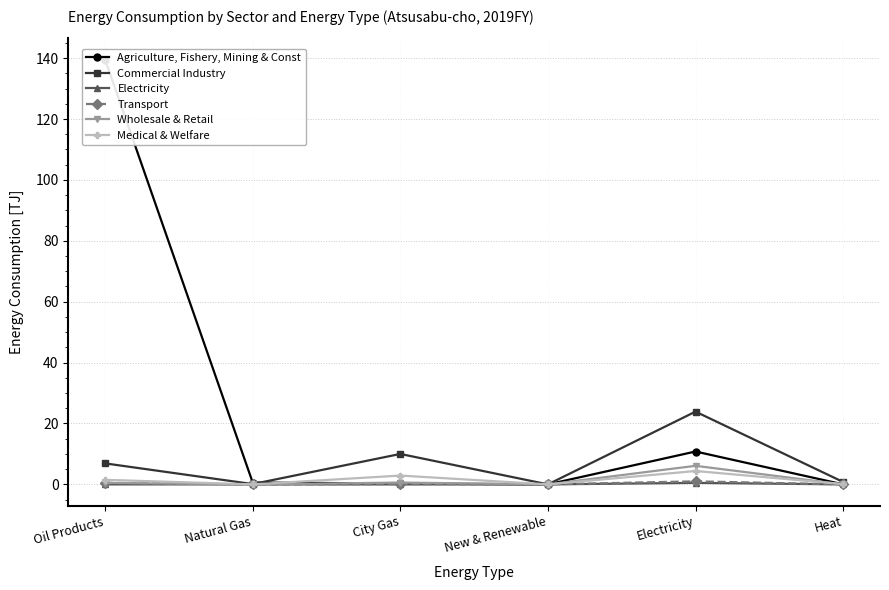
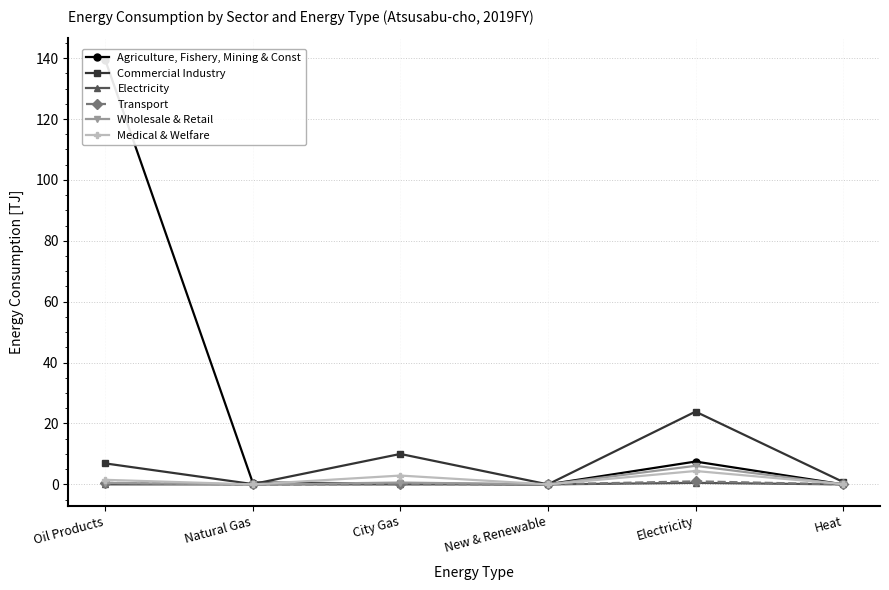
  {
    "Agriculture, Fishery, Mining & Const": {
-     "Electricity": 11
+     "Electricity": 8
    }
  }
